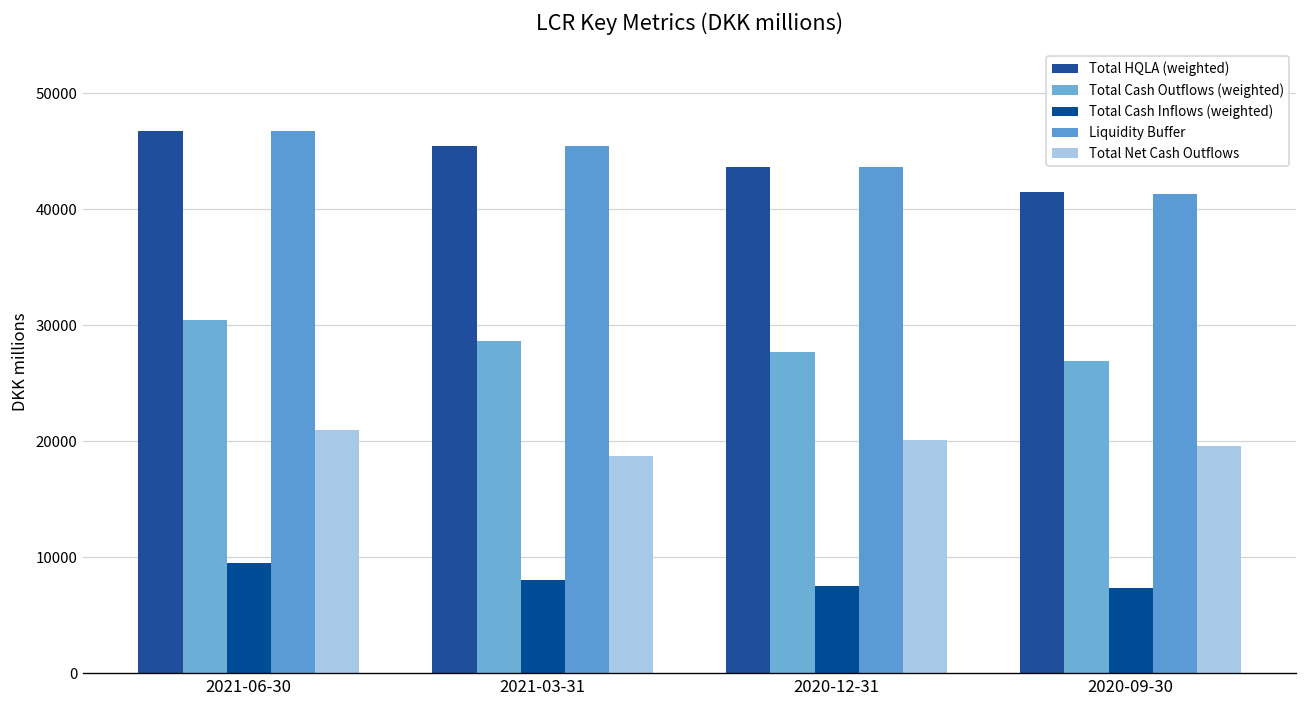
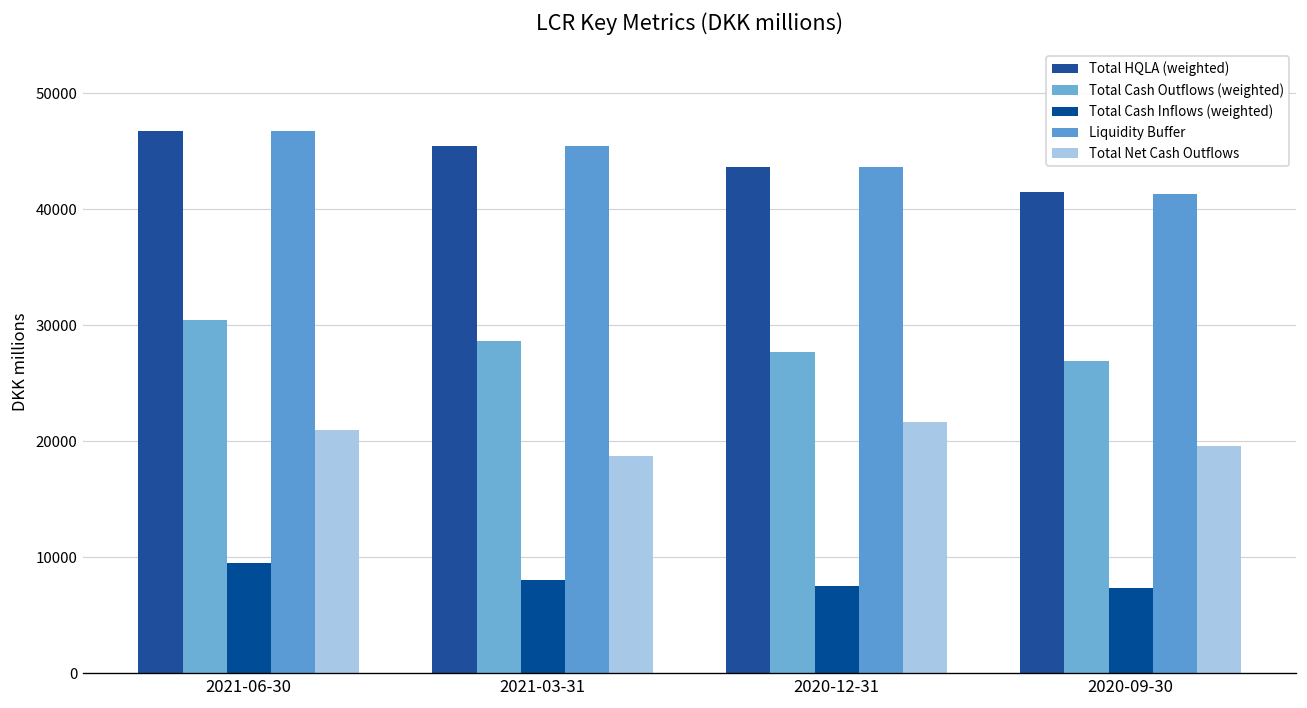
  {
    "Total Net Cash Outflows": {
      "2021-06-30": 21000,
      "2021-03-31": 19000,
-     "2020-12-31": 20000,
+     "2020-12-31": 22000,
      "2020-09-30": 20000
    }
  }
